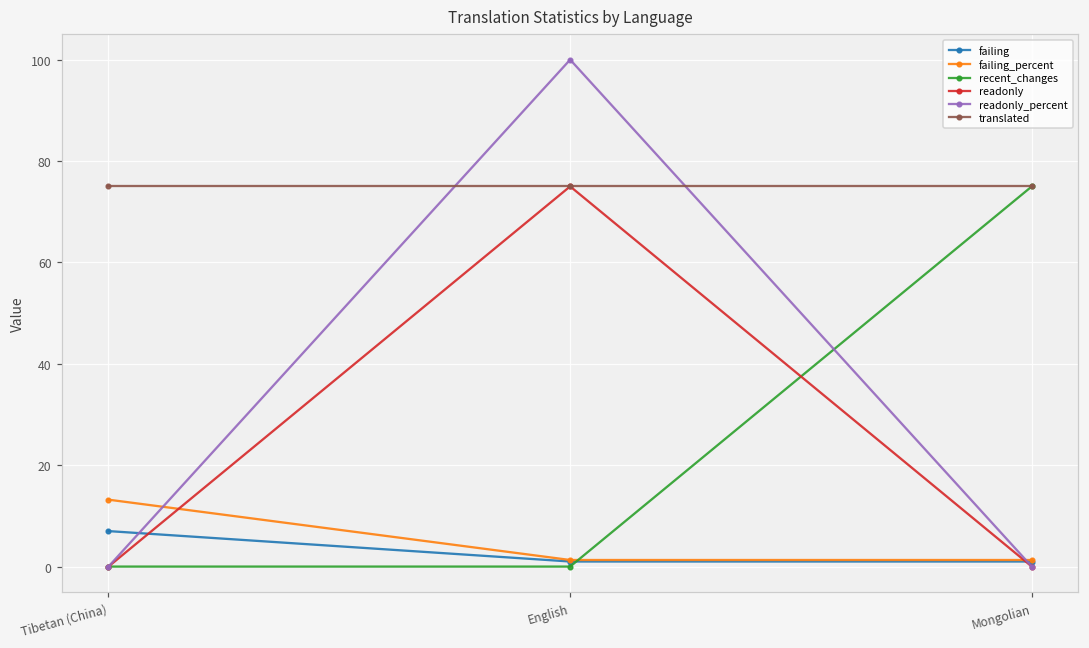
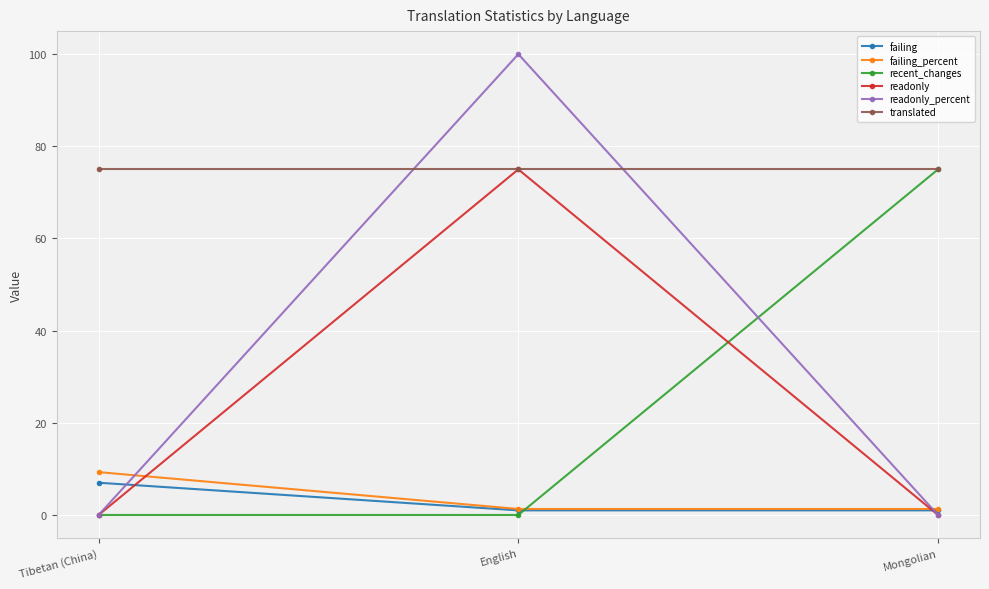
  {
    "failing": {
      "Tibetan (China)": 7
    },
    "failing_percent": {
-     "Tibetan (China)": 13
+     "Tibetan (China)": 9
    },
    "recent_changes": {
      "English": 0
    },
    "readonly_percent": {
      "English": 100
    },
    "translated": {
      "Tibetan (China)": 75
    }
  }
